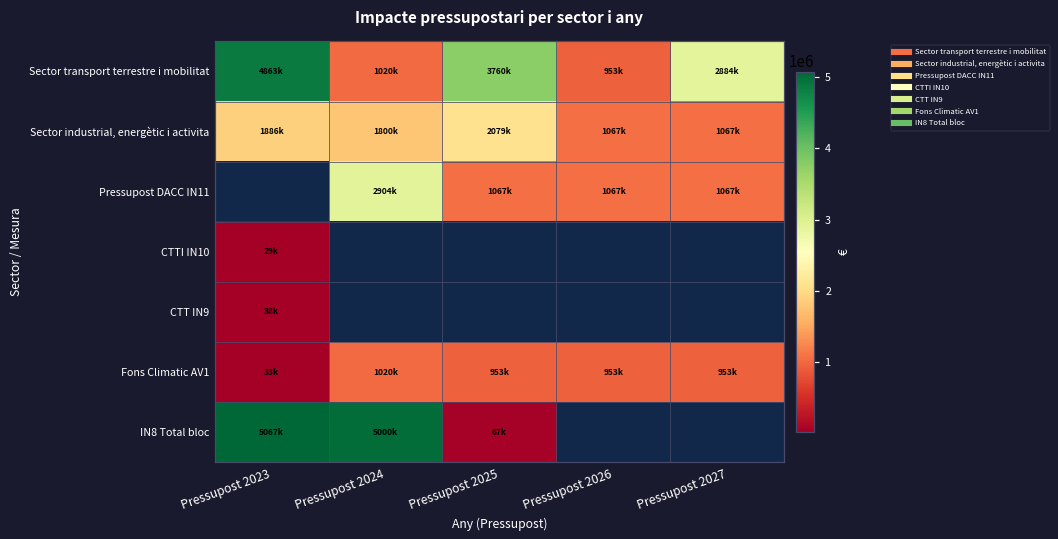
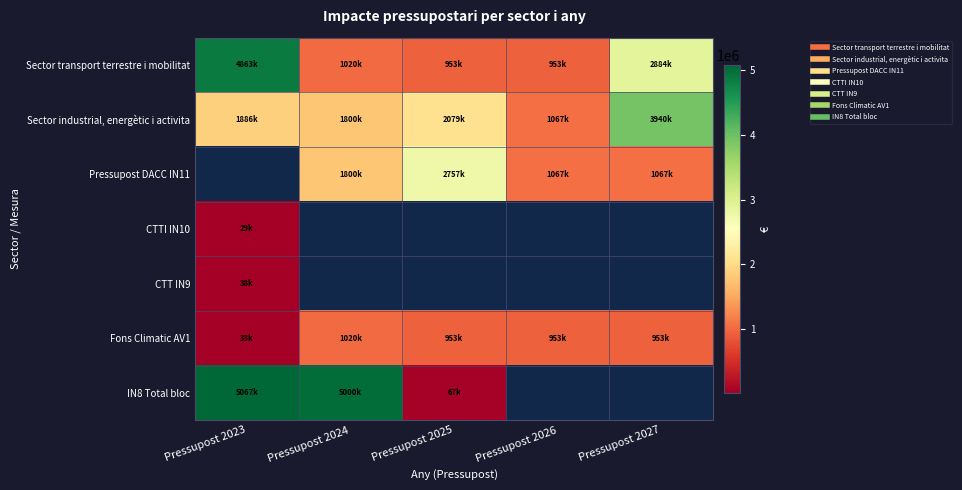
  {
    "Sector transport terrestre i mobilitat": {
      "Pressupost 2023": "4863k",
      "Pressupost 2024": "1020k",
-     "Pressupost 2025": "3760k",
+     "Pressupost 2025": "953k",
      "Pressupost 2026": "953k",
      "Pressupost 2027": "2884k"
    },
    "Sector industrial, energètic i activita": {
      "Pressupost 2023": "1886k",
      "Pressupost 2024": "1800k",
      "Pressupost 2025": "2079k",
      "Pressupost 2026": "1067k",
-     "Pressupost 2027": "1067k"
+     "Pressupost 2027": "3940k"
    },
    "Pressupost DACC IN11": {
-     "Pressupost 2024": "2904k",
-     "Pressupost 2025": "1067k",
+     "Pressupost 2024": "1800k",
+     "Pressupost 2025": "2757k",
      "Pressupost 2026": "1067k",
      "Pressupost 2027": "1067k"
    },
    "CTTI IN10": {
      "Pressupost 2023": "29k"
    },
    "CTT IN9": {
      "Pressupost 2023": "38k"
    },
    "Fons Climatic AV1": {
      "Pressupost 2023": "33k",
      "Pressupost 2024": "1020k",
      "Pressupost 2025": "953k",
      "Pressupost 2026": "953k",
      "Pressupost 2027": "953k"
    },
    "IN8 Total bloc": {
      "Pressupost 2023": "5067k",
      "Pressupost 2024": "5000k",
      "Pressupost 2025": "67k"
    }
  }
